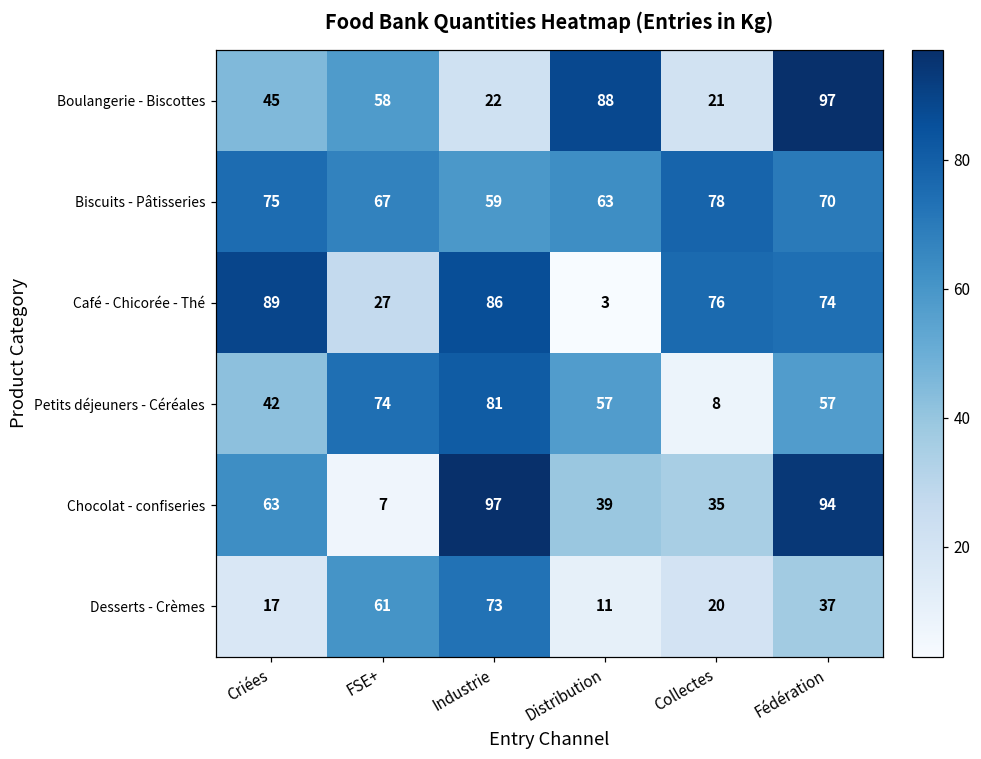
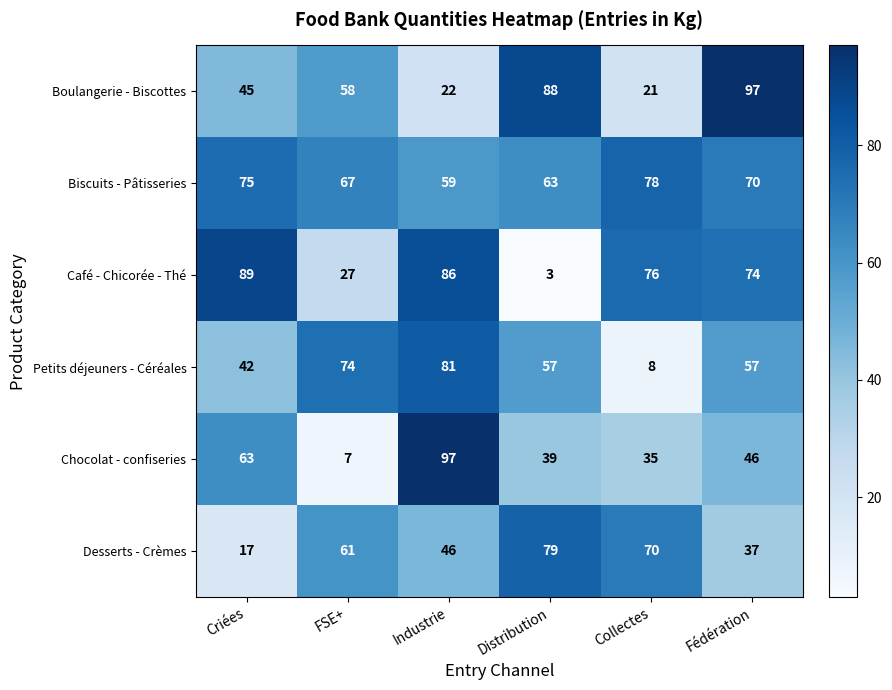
  {
    "Boulangerie - Biscottes": {
      "Criées": 45,
      "FSE+": 58,
      "Industrie": 22,
      "Distribution": 88,
      "Collectes": 21,
      "Fédération": 97
    },
    "Biscuits - Pâtisseries": {
      "Criées": 75,
      "FSE+": 67,
      "Industrie": 59,
      "Distribution": 63,
      "Collectes": 78,
      "Fédération": 70
    },
    "Café - Chicorée - Thé": {
      "Criées": 89,
      "FSE+": 27,
      "Industrie": 86,
      "Distribution": 3,
      "Collectes": 76,
      "Fédération": 74
    },
    "Petits déjeuners - Céréales": {
      "Criées": 42,
      "FSE+": 74,
      "Industrie": 81,
      "Distribution": 57,
      "Collectes": 8,
      "Fédération": 57
    },
    "Chocolat - confiseries": {
      "Criées": 63,
      "FSE+": 7,
      "Industrie": 97,
      "Distribution": 39,
      "Collectes": 35,
-     "Fédération": 94
+     "Fédération": 46
    },
    "Desserts - Crèmes": {
      "Criées": 17,
      "FSE+": 61,
-     "Industrie": 73,
-     "Distribution": 11,
-     "Collectes": 20,
+     "Industrie": 46,
+     "Distribution": 79,
+     "Collectes": 70,
      "Fédération": 37
    }
  }
